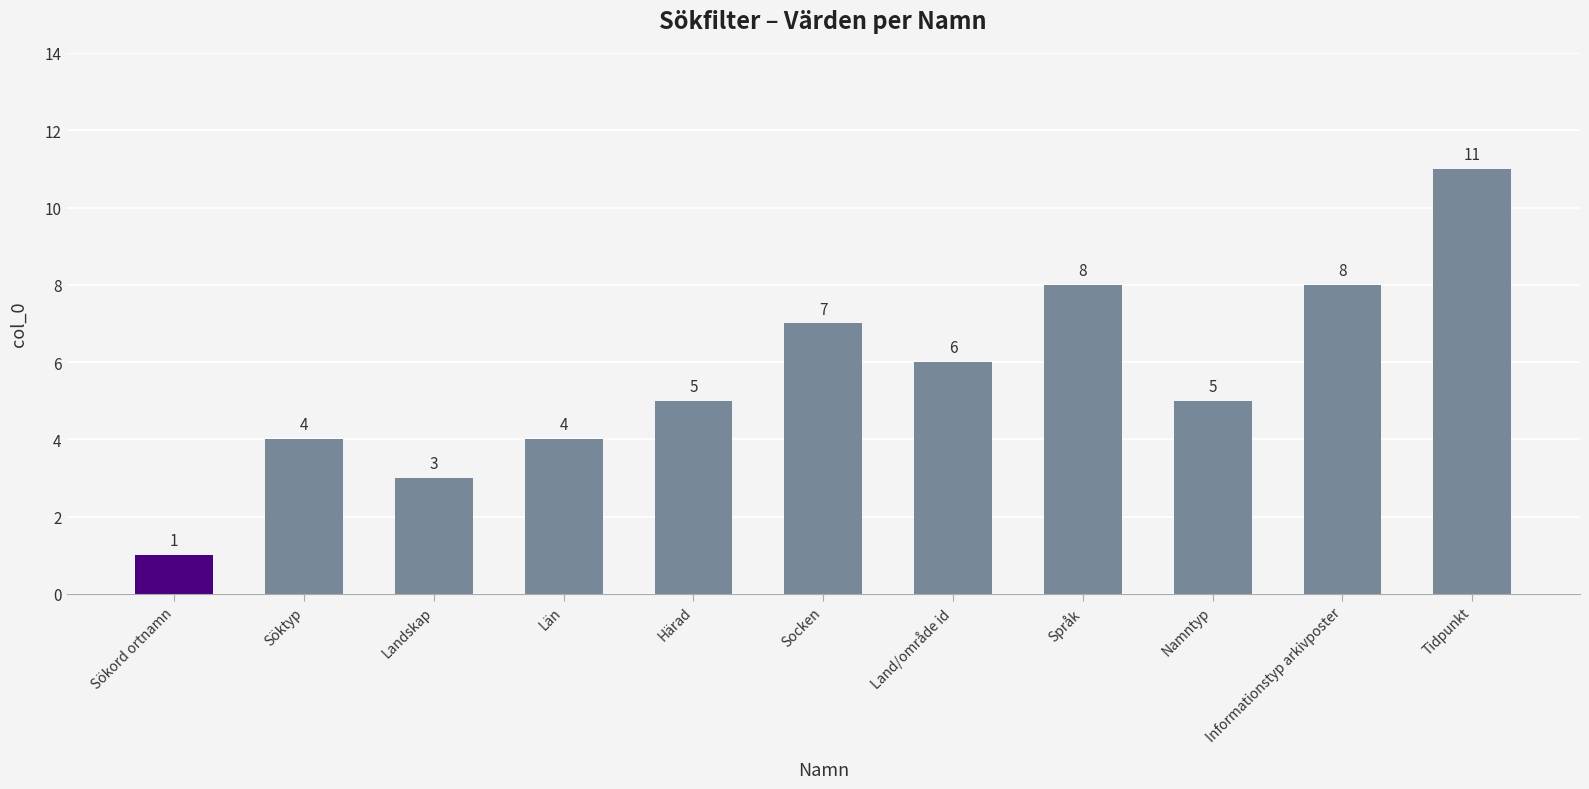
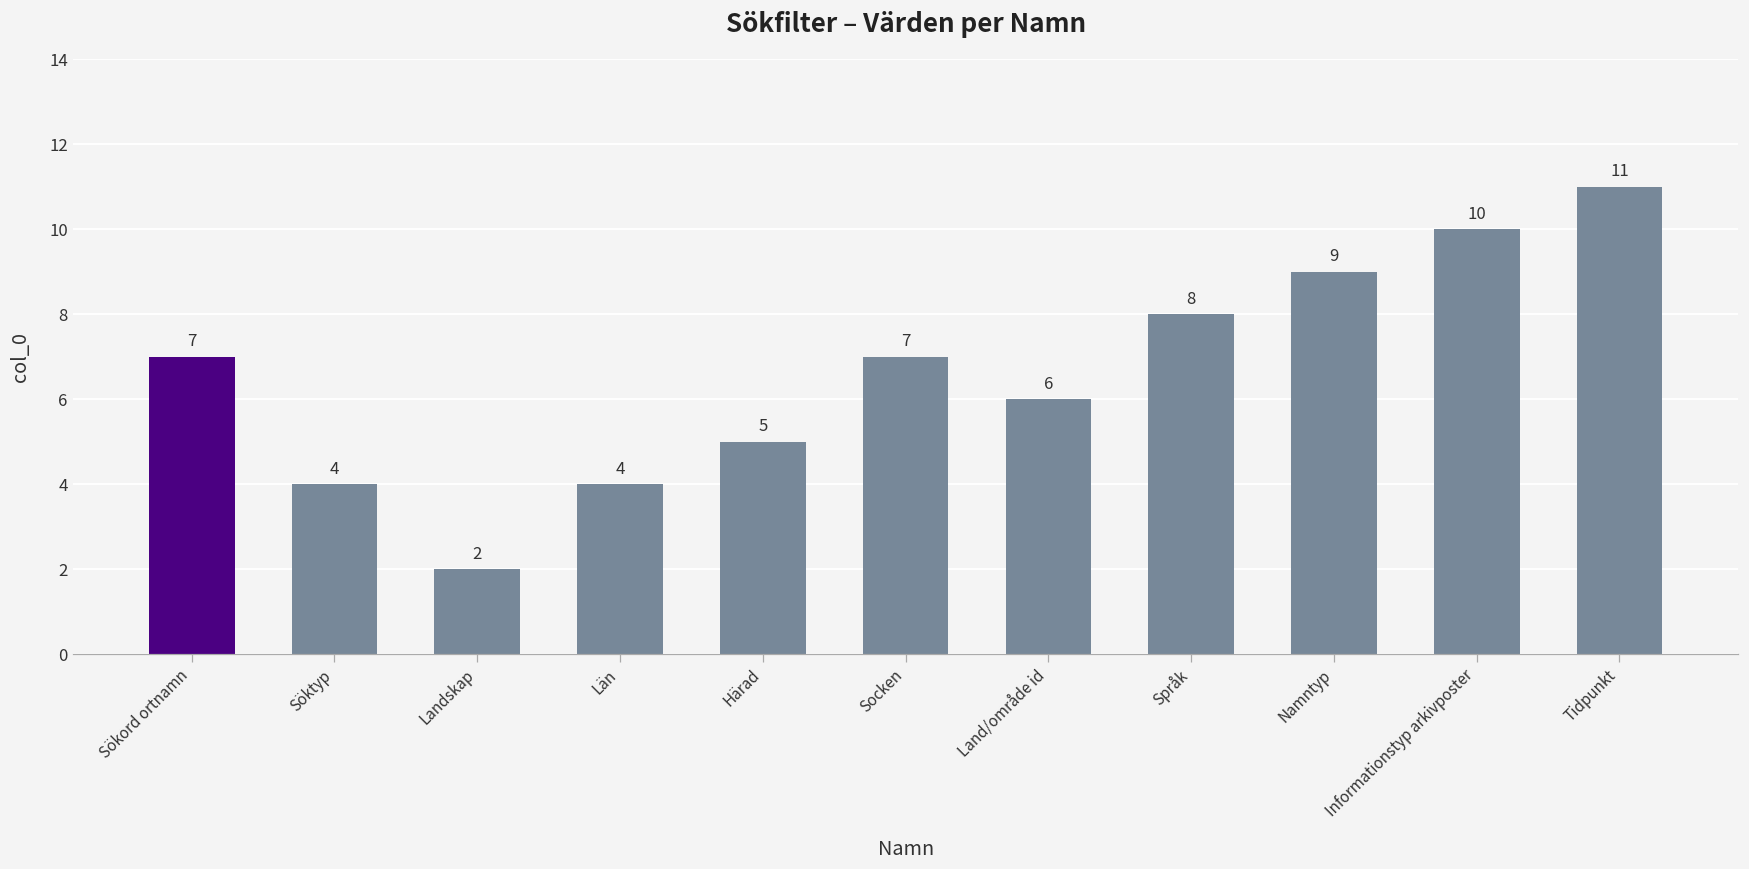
  {
-   "Sökord ortnamn": 1,
+   "Sökord ortnamn": 7,
    "Söktyp": 4,
-   "Landskap": 3,
+   "Landskap": 2,
    "Län": 4,
    "Härad": 5,
    "Socken": 7,
    "Land/område id": 6,
    "Språk": 8,
-   "Namntyp": 5,
-   "Informationstyp arkivposter": 8,
+   "Namntyp": 9,
+   "Informationstyp arkivposter": 10,
    "Tidpunkt": 11
  }
